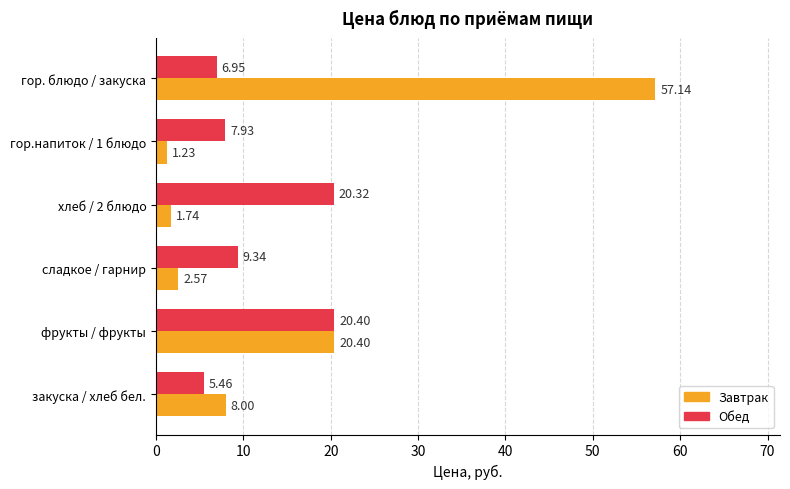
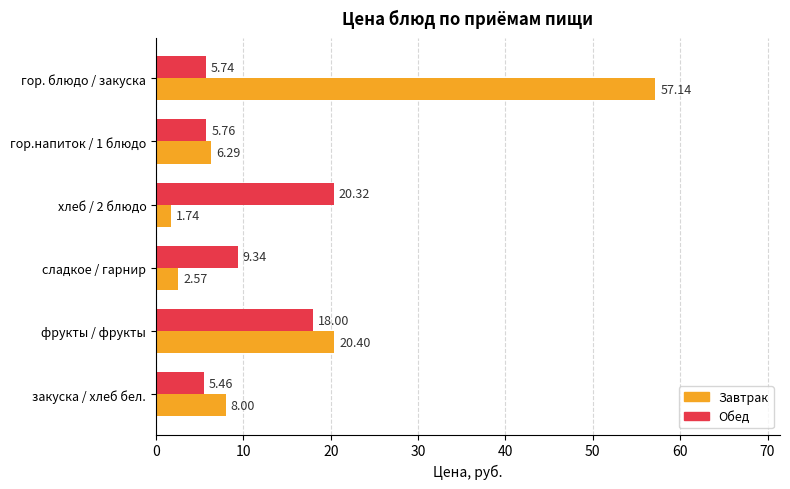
  {
    "Завтрак": {
      "гор. блюдо / закуска": 57.14,
-     "гор.напиток / 1 блюдо": 1.23,
+     "гор.напиток / 1 блюдо": 6.29,
      "хлеб / 2 блюдо": 1.74,
      "сладкое / гарнир": 2.57,
      "фрукты / фрукты": 20.40,
      "закуска / хлеб бел.": 8.00
    },
    "Обед": {
-     "гор. блюдо / закуска": 6.95,
-     "гор.напиток / 1 блюдо": 7.93,
+     "гор. блюдо / закуска": 5.74,
+     "гор.напиток / 1 блюдо": 5.76,
      "хлеб / 2 блюдо": 20.32,
      "сладкое / гарнир": 9.34,
-     "фрукты / фрукты": 20.40,
+     "фрукты / фрукты": 18.00,
      "закуска / хлеб бел.": 5.46
    }
  }
